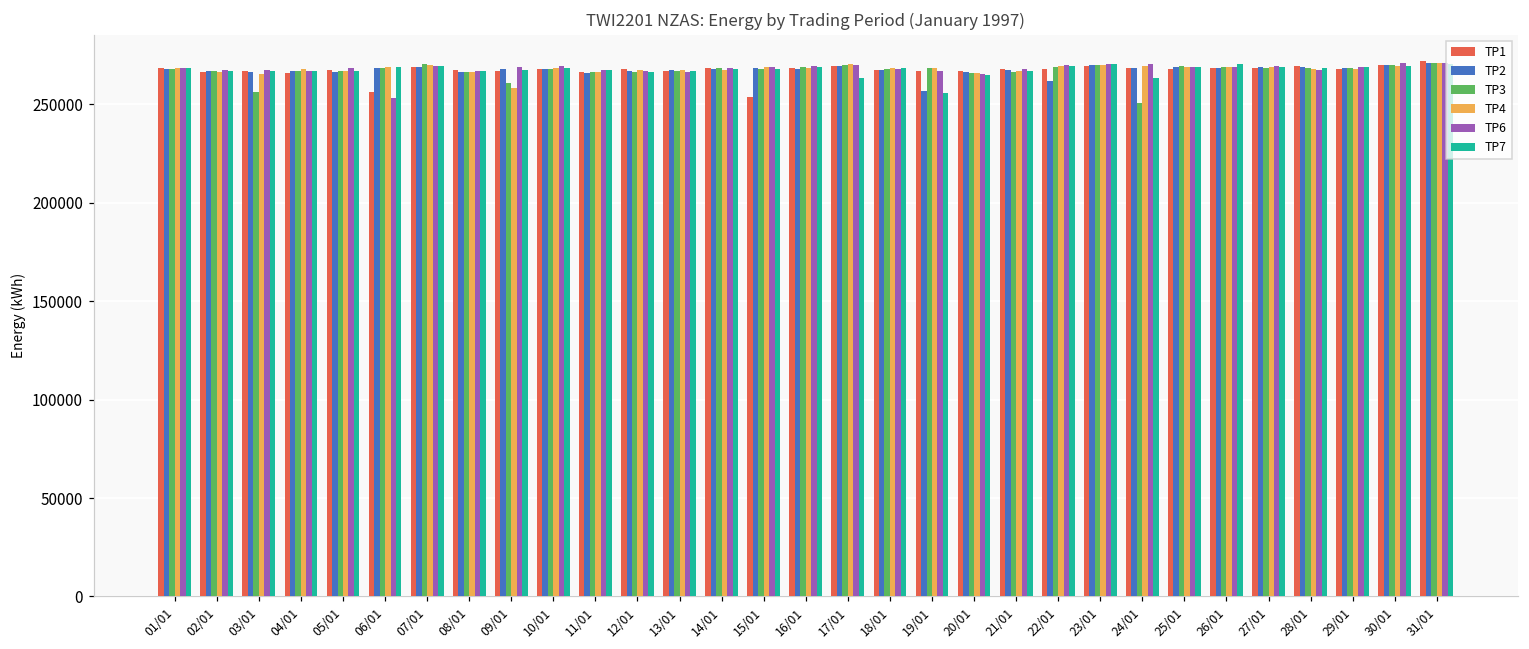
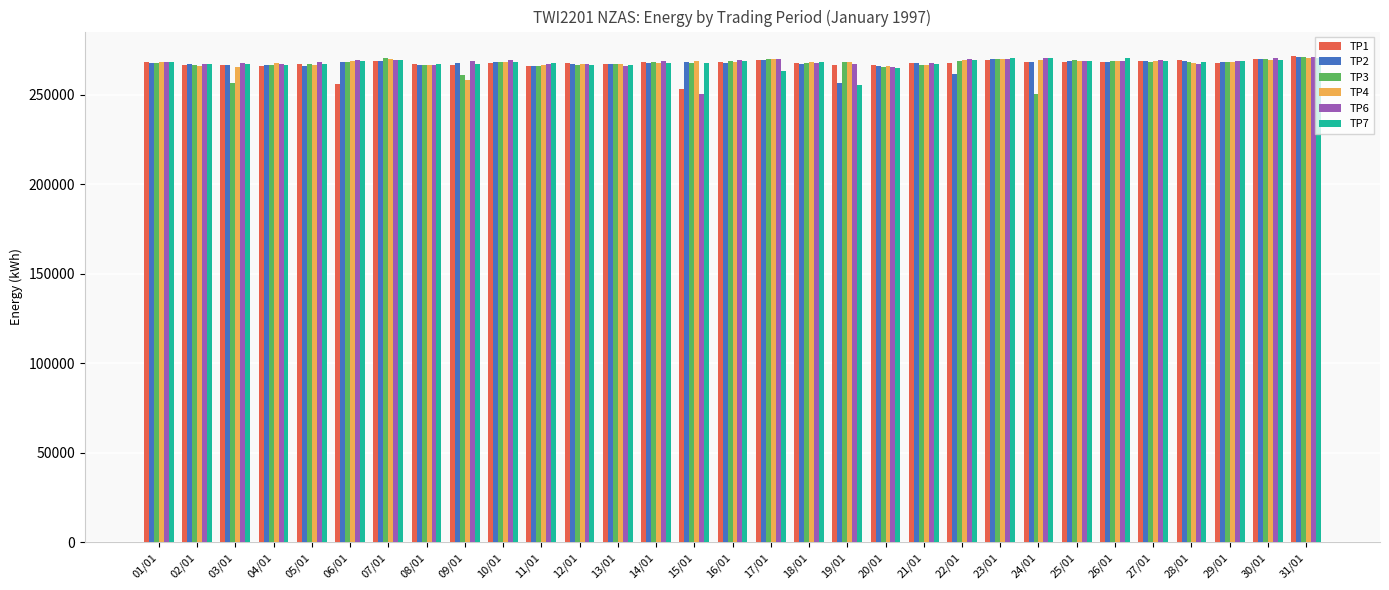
  {
    "TP1": {
      "01/01": 268000,
      "02/01": 267000,
      "03/01": 267000,
      "04/01": 266000,
      "05/01": 267000,
      "06/01": 256000,
      "07/01": 269000,
      "08/01": 267000,
      "09/01": 267000,
      "10/01": 268000,
      "11/01": 266000,
      "12/01": 268000,
      "13/01": 267000,
      "14/01": 268000,
      "15/01": 253000,
      "16/01": 269000,
      "17/01": 270000,
      "18/01": 267000,
      "19/01": 267000,
      "20/01": 267000,
      "21/01": 268000,
      "22/01": 268000,
      "23/01": 269000,
      "24/01": 268000,
      "25/01": 268000,
      "26/01": 268000,
      "27/01": 269000,
      "28/01": 269000,
      "29/01": 268000,
      "30/01": 270000,
      "31/01": 272000
    },
    "TP2": {
      "01/01": 268000,
      "02/01": 267000,
      "03/01": 266000,
      "04/01": 267000,
      "05/01": 266000,
      "06/01": 268000,
      "07/01": 269000,
      "08/01": 267000,
      "09/01": 268000,
      "10/01": 268000,
      "11/01": 266000,
      "12/01": 267000,
      "13/01": 267000,
      "14/01": 268000,
      "15/01": 268000,
      "16/01": 268000,
      "17/01": 270000,
      "18/01": 267000,
      "19/01": 257000,
      "20/01": 266000,
      "21/01": 268000,
      "22/01": 262000,
      "23/01": 270000,
      "24/01": 268000,
      "25/01": 269000,
      "26/01": 268000,
      "27/01": 269000,
      "28/01": 269000,
      "29/01": 268000,
      "30/01": 270000,
      "31/01": 271000
    },
    "TP3": {
      "01/01": 268000,
      "02/01": 267000,
      "03/01": 256000,
      "04/01": 267000,
      "05/01": 267000,
      "06/01": 269000,
      "07/01": 271000,
      "08/01": 267000,
      "09/01": 261000,
      "10/01": 268000,
      "11/01": 266000,
      "12/01": 266000,
      "13/01": 267000,
      "14/01": 268000,
      "15/01": 268000,
      "16/01": 269000,
      "17/01": 270000,
      "18/01": 268000,
      "19/01": 268000,
      "20/01": 266000,
      "21/01": 267000,
      "22/01": 269000,
      "23/01": 270000,
      "24/01": 251000,
      "25/01": 270000,
      "26/01": 269000,
      "27/01": 268000,
      "28/01": 268000,
      "29/01": 268000,
      "30/01": 270000,
      "31/01": 271000
    },
    "TP4": {
      "01/01": 268000,
      "02/01": 266000,
      "03/01": 266000,
      "04/01": 268000,
      "05/01": 267000,
      "06/01": 269000,
      "07/01": 270000,
      "08/01": 266000,
      "09/01": 258000,
      "10/01": 268000,
      "11/01": 266000,
      "12/01": 267000,
      "13/01": 267000,
      "14/01": 268000,
      "15/01": 269000,
      "16/01": 269000,
      "17/01": 270000,
      "18/01": 268000,
      "19/01": 269000,
      "20/01": 266000,
      "21/01": 267000,
      "22/01": 270000,
      "23/01": 270000,
      "24/01": 269000,
      "25/01": 269000,
      "26/01": 269000,
      "27/01": 269000,
      "28/01": 268000,
      "29/01": 268000,
      "30/01": 270000,
      "31/01": 271000
    },
    "TP6": {
      "01/01": 268000,
      "02/01": 267000,
      "03/01": 267000,
      "04/01": 267000,
      "05/01": 268000,
-     "06/01": 253000,
+     "06/01": 269000,
      "07/01": 269000,
      "08/01": 267000,
      "09/01": 269000,
      "10/01": 269000,
      "11/01": 267000,
      "12/01": 267000,
      "13/01": 266000,
      "14/01": 269000,
-     "15/01": 269000,
+     "15/01": 250000,
      "16/01": 270000,
      "17/01": 270000,
      "18/01": 268000,
      "19/01": 267000,
      "20/01": 265000,
      "21/01": 268000,
      "22/01": 270000,
      "23/01": 270000,
      "24/01": 270000,
      "25/01": 269000,
      "26/01": 269000,
      "27/01": 270000,
      "28/01": 267000,
      "29/01": 269000,
      "30/01": 271000,
      "31/01": 271000
    },
    "TP7": {
      "01/01": 268000,
      "02/01": 267000,
      "03/01": 267000,
      "04/01": 267000,
      "05/01": 267000,
      "06/01": 269000,
      "07/01": 269000,
      "08/01": 267000,
      "09/01": 267000,
      "10/01": 268000,
      "11/01": 268000,
      "12/01": 267000,
      "13/01": 267000,
      "14/01": 268000,
      "15/01": 268000,
      "16/01": 269000,
      "17/01": 263000,
      "18/01": 268000,
      "19/01": 255000,
      "20/01": 265000,
      "21/01": 267000,
      "22/01": 269000,
      "23/01": 270000,
-     "24/01": 263000,
+     "24/01": 270000,
      "25/01": 269000,
      "26/01": 270000,
      "27/01": 269000,
      "28/01": 268000,
      "29/01": 269000,
      "30/01": 269000
    }
  }
